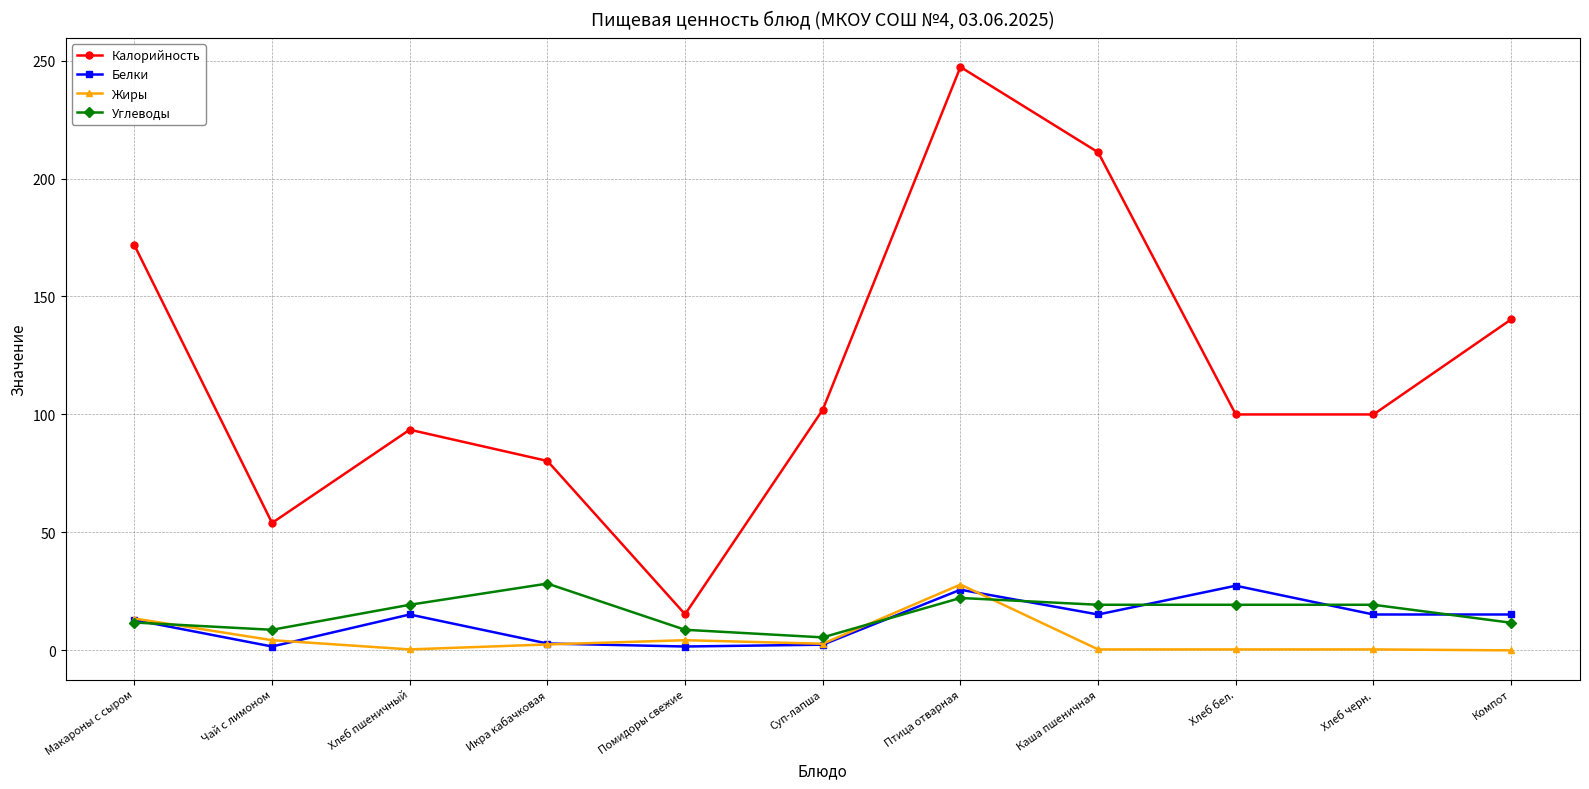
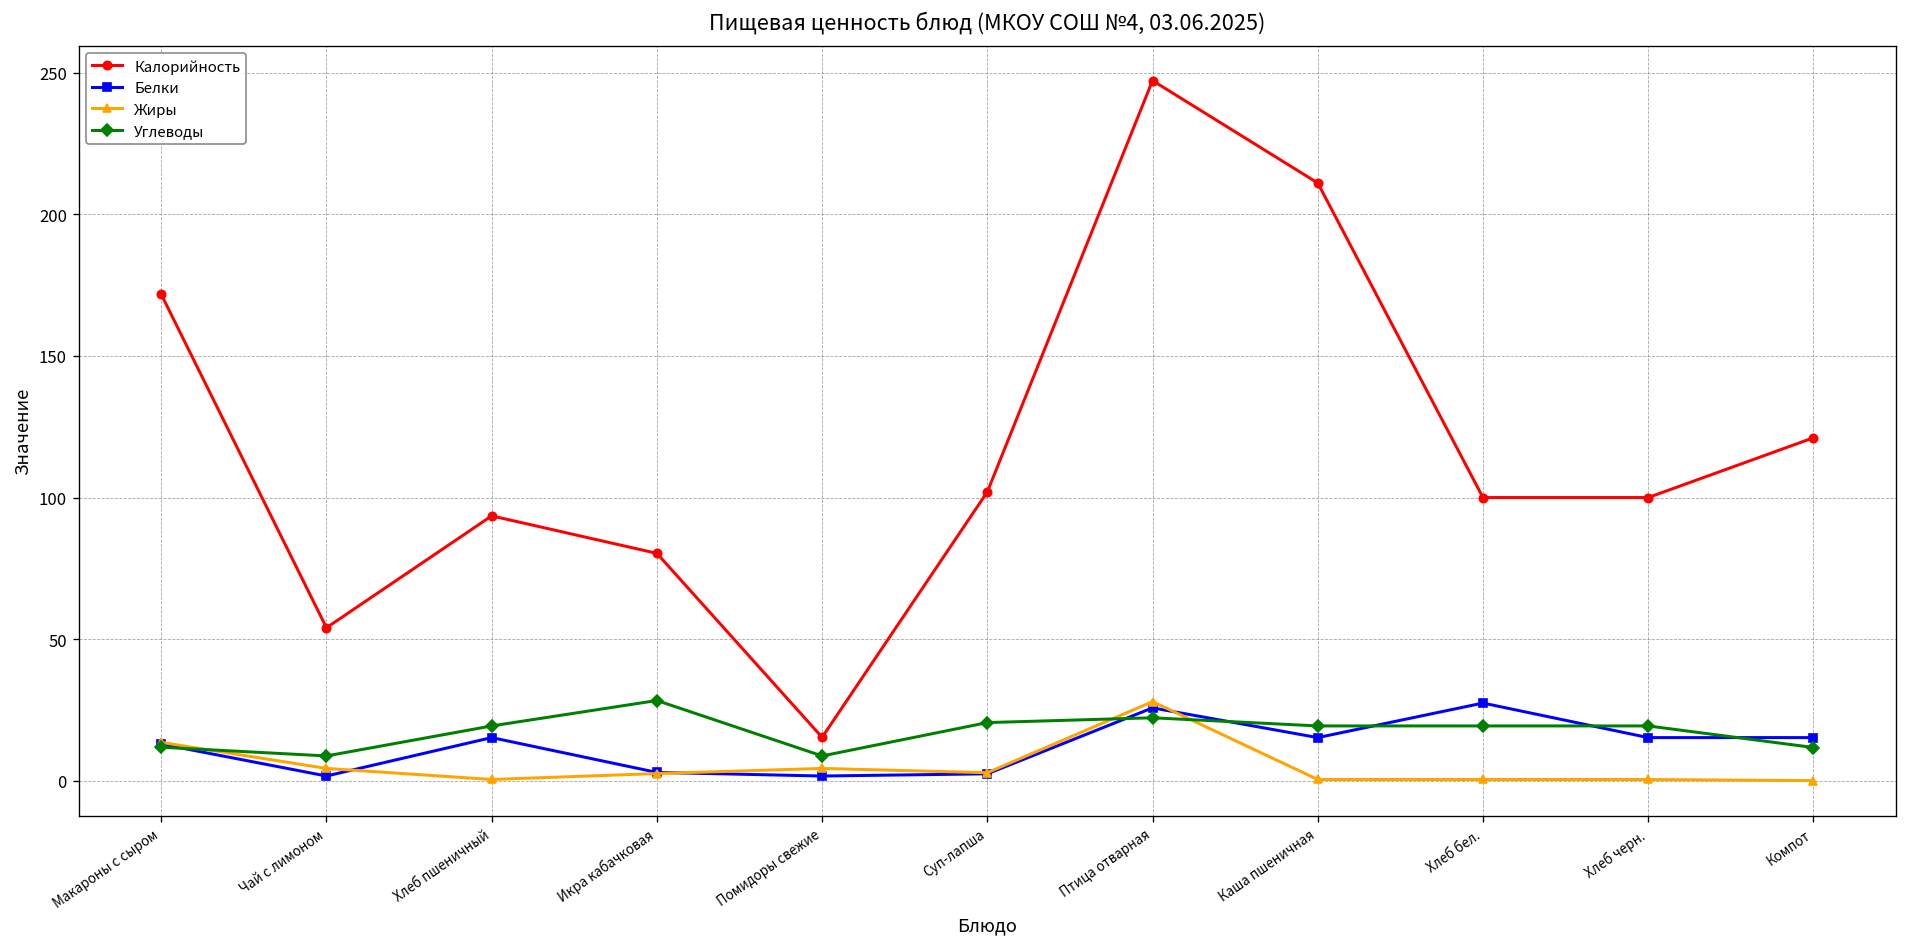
  {
    "Калорийность": {
      "Макароны с сыром": 172,
      "Чай с лимоном": 54,
      "Хлеб пшеничный": 94,
      "Икра кабачковая": 80,
      "Помидоры свежие": 15,
      "Суп-лапша": 102,
      "Птица отварная": 247,
      "Каша пшеничная": 211,
      "Хлеб бел.": 100,
      "Хлеб черн.": 100,
-     "Компот": 140
+     "Компот": 121
    },
    "Белки": {
      "Чай с лимоном": 2,
      "Хлеб пшеничный": 15,
      "Помидоры свежие": 2,
      "Птица отварная": 26,
      "Каша пшеничная": 15,
      "Хлеб бел.": 27,
      "Хлеб черн.": 15,
      "Компот": 15
    },
    "Жиры": {
      "Чай с лимоном": 4,
      "Хлеб пшеничный": 0,
      "Помидоры свежие": 4,
      "Птица отварная": 28,
      "Каша пшеничная": 0,
      "Хлеб бел.": 0,
      "Хлеб черн.": 0,
      "Компот": 0
    },
    "Углеводы": {
      "Макароны с сыром": 12,
      "Чай с лимоном": 9,
      "Хлеб пшеничный": 19,
      "Икра кабачковая": 28,
      "Помидоры свежие": 9,
-     "Суп-лапша": 6,
+     "Суп-лапша": 21,
      "Птица отварная": 22,
      "Каша пшеничная": 19,
      "Хлеб бел.": 19,
      "Хлеб черн.": 19,
      "Компот": 12
    }
  }
